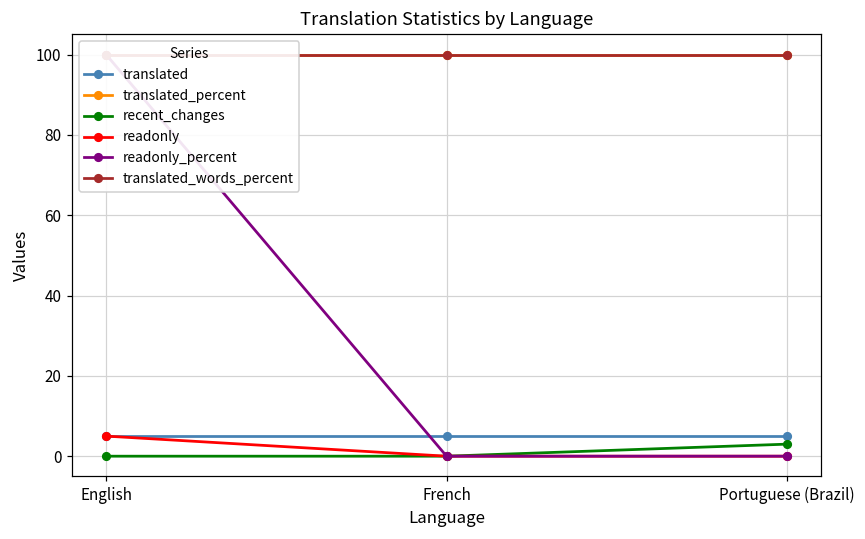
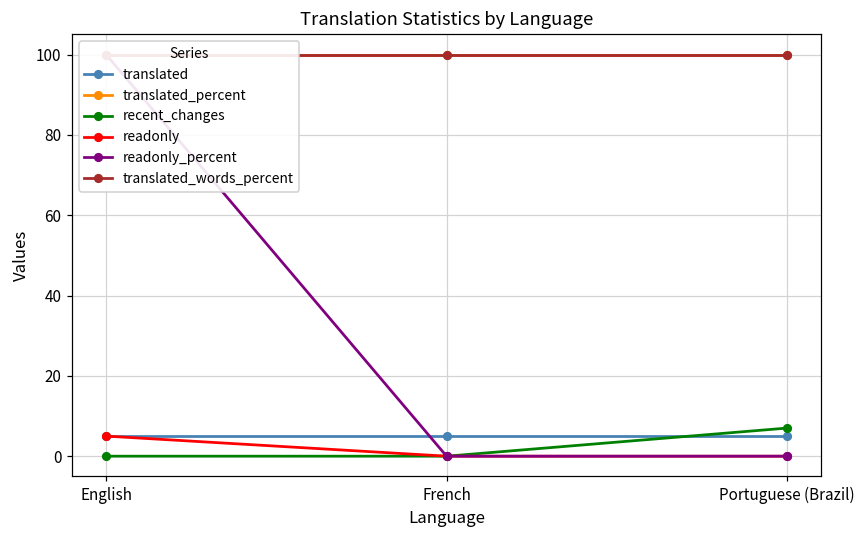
  {
    "translated": {
      "French": 5,
      "Portuguese (Brazil)": 5
    },
    "translated_words_percent": {
      "French": 100,
      "Portuguese (Brazil)": 100
    },
    "recent_changes": {
      "English": 0,
-     "Portuguese (Brazil)": 3
+     "Portuguese (Brazil)": 7
    }
  }
